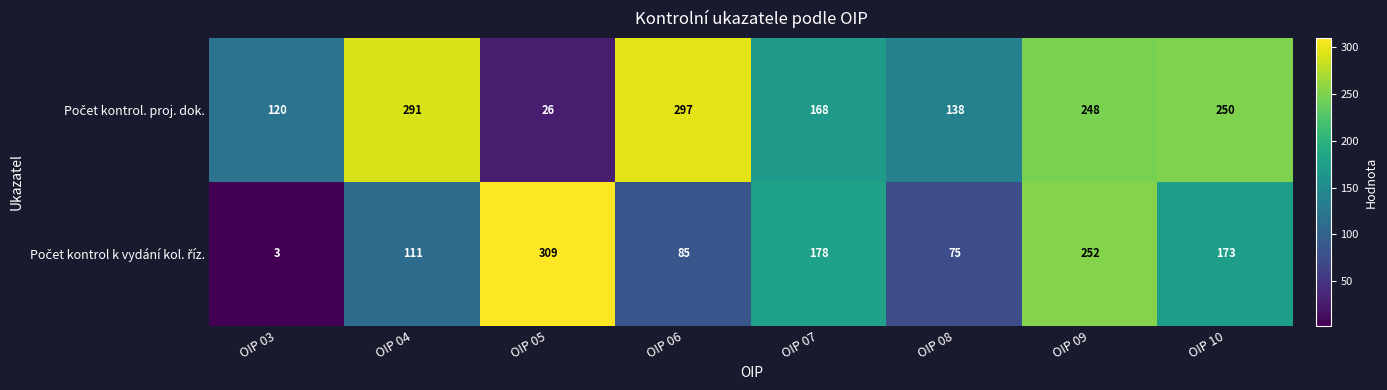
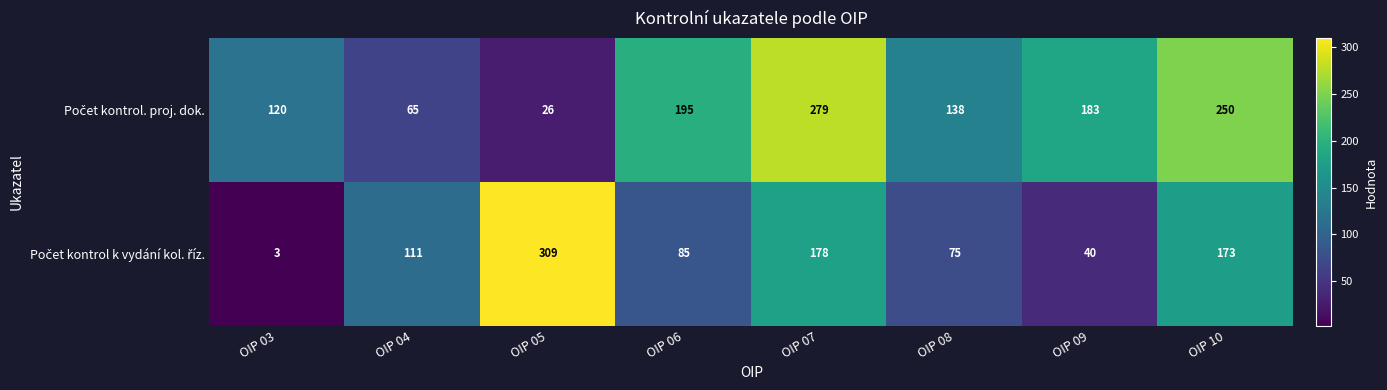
  {
    "Počet kontrol. proj. dok.": {
      "OIP 03": 120,
-     "OIP 04": 291,
+     "OIP 04": 65,
      "OIP 05": 26,
-     "OIP 06": 297,
-     "OIP 07": 168,
+     "OIP 06": 195,
+     "OIP 07": 279,
      "OIP 08": 138,
-     "OIP 09": 248,
+     "OIP 09": 183,
      "OIP 10": 250
    },
    "Počet kontrol k vydání kol. říz.": {
      "OIP 03": 3,
      "OIP 04": 111,
      "OIP 05": 309,
      "OIP 06": 85,
      "OIP 07": 178,
      "OIP 08": 75,
-     "OIP 09": 252,
+     "OIP 09": 40,
      "OIP 10": 173
    }
  }
